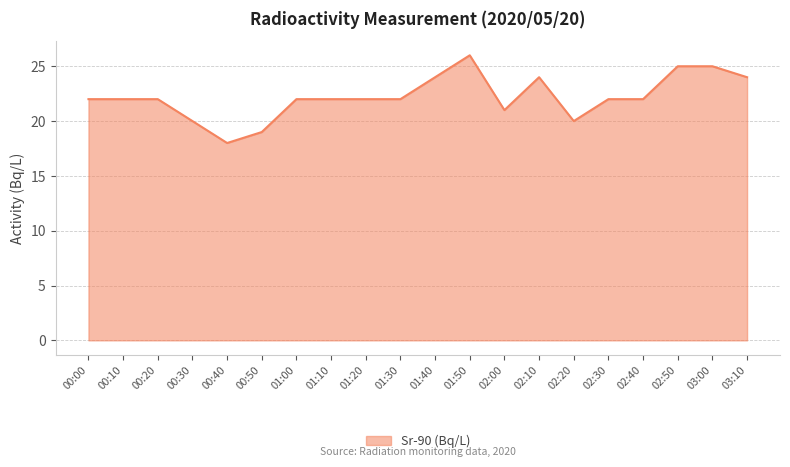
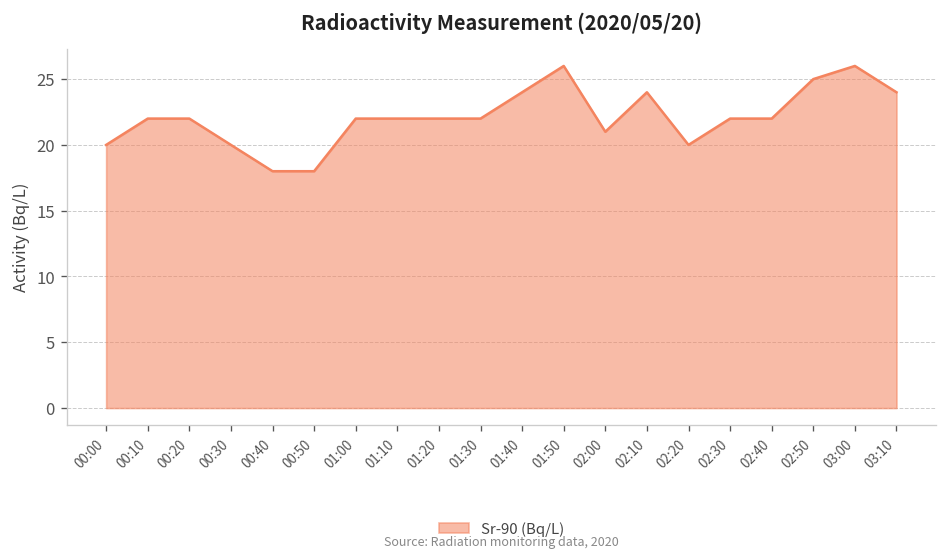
  {
-   "00:00": 22,
+   "00:00": 20,
    "00:10": 22,
    "00:20": 22,
    "00:30": 20,
    "00:40": 18,
-   "00:50": 19,
+   "00:50": 18,
    "01:00": 22,
    "01:10": 22,
    "01:20": 22,
    "01:30": 22,
    "01:40": 24,
    "01:50": 26,
    "02:00": 21,
    "02:10": 24,
    "02:20": 20,
    "02:30": 22,
    "02:40": 22,
    "02:50": 25,
-   "03:00": 25,
+   "03:00": 26,
    "03:10": 24
  }
